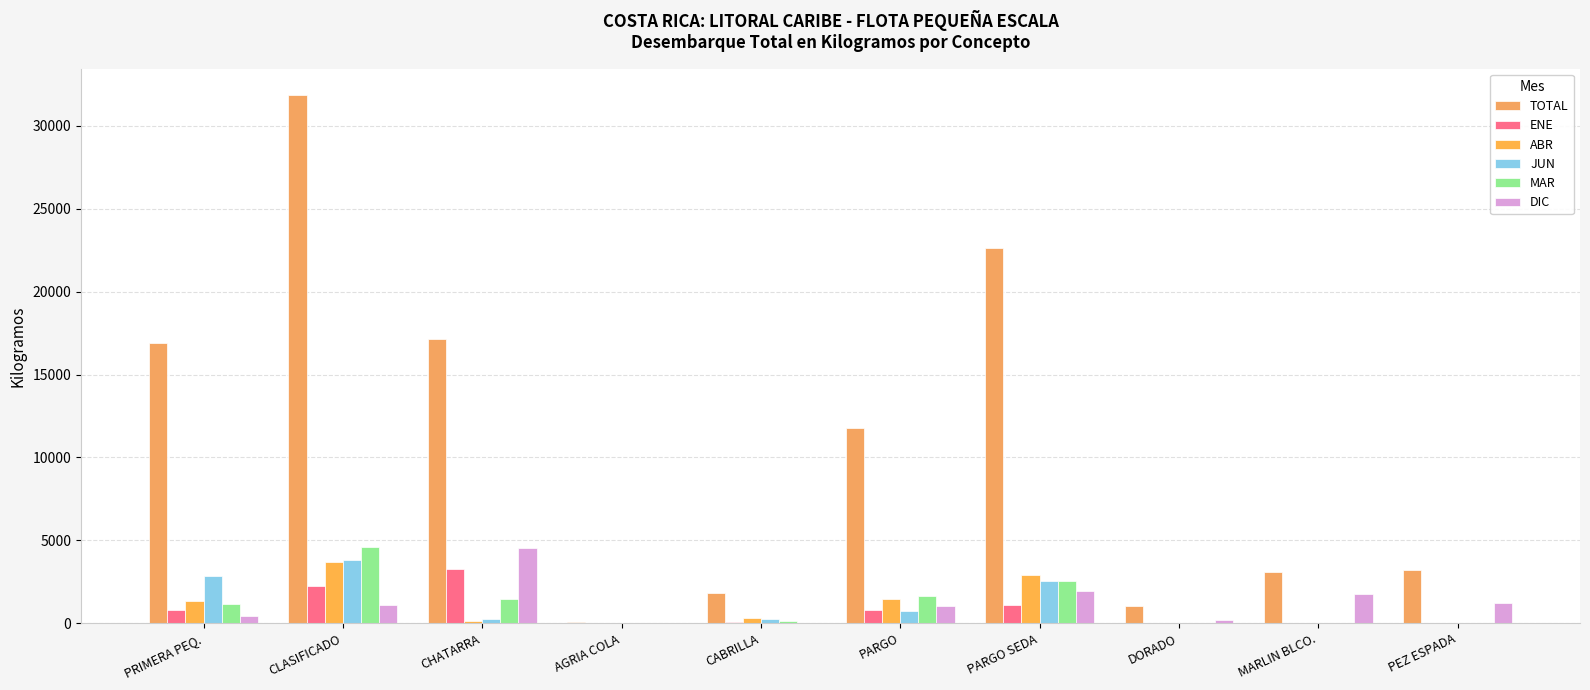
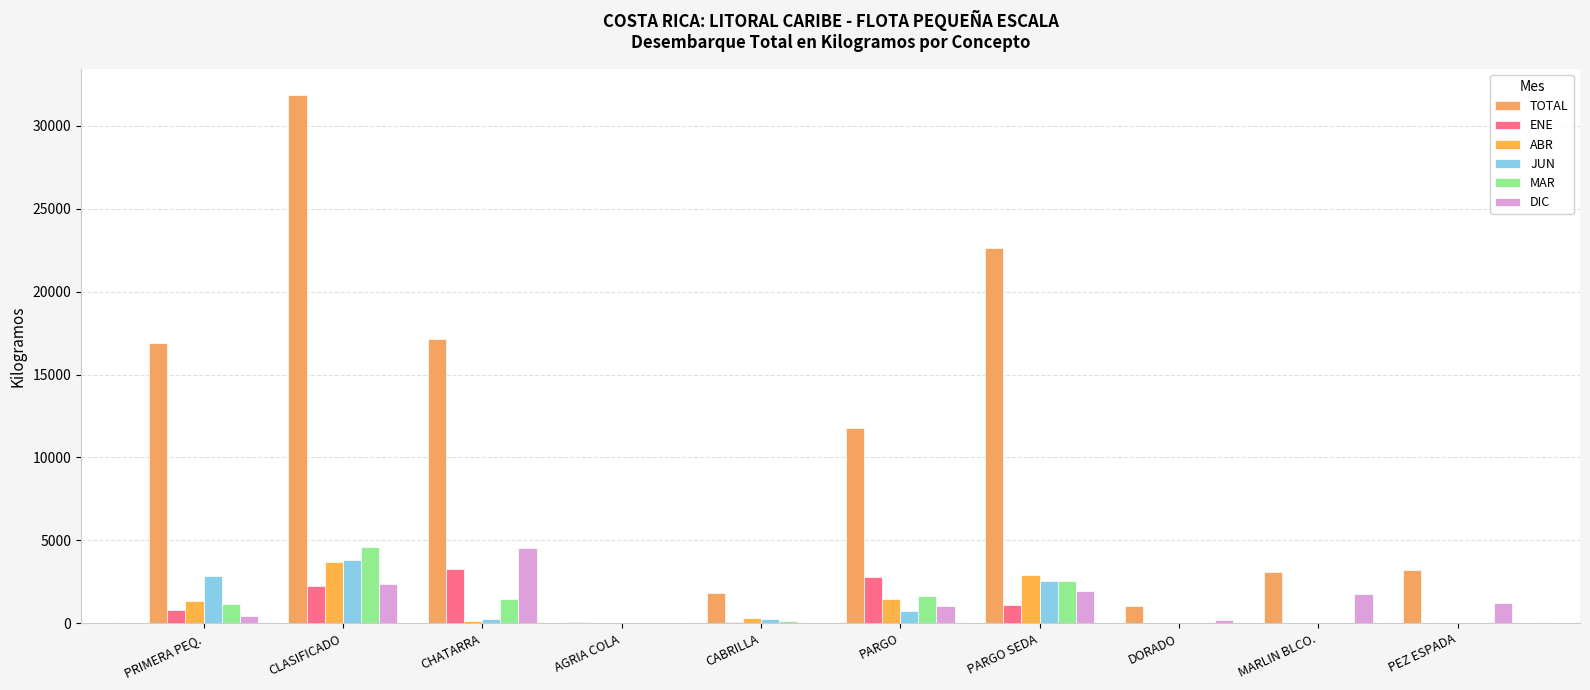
  {
    "ENE": {
      "PRIMERA PEQ.": 800,
      "CLASIFICADO": 2300,
      "CHATARRA": 3300,
      "AGRIA COLA": 0,
-     "PARGO": 800,
+     "PARGO": 2800,
      "PARGO SEDA": 1100,
      "DORADO": 0,
      "PEZ ESPADA": 0
    },
    "JUN": {
      "PRIMERA PEQ.": 2900,
      "CLASIFICADO": 3800,
      "CHATARRA": 300,
      "AGRIA COLA": 0,
      "CABRILLA": 300,
      "PARGO": 800,
      "PARGO SEDA": 2600,
      "DORADO": 0,
      "MARLIN BLCO.": 0,
      "PEZ ESPADA": 0
    },
    "MAR": {
      "PRIMERA PEQ.": 1200,
      "CLASIFICADO": 4600,
      "CHATARRA": 1400,
      "PARGO": 1700,
      "PARGO SEDA": 2500,
      "DORADO": 0,
      "MARLIN BLCO.": 0,
      "PEZ ESPADA": 0
    },
    "DIC": {
      "PRIMERA PEQ.": 400,
-     "CLASIFICADO": 1100,
+     "CLASIFICADO": 2400,
      "CHATARRA": 4500,
      "PARGO": 1100,
      "PARGO SEDA": 1900,
      "DORADO": 200,
      "MARLIN BLCO.": 1700,
      "PEZ ESPADA": 1300
    }
  }
